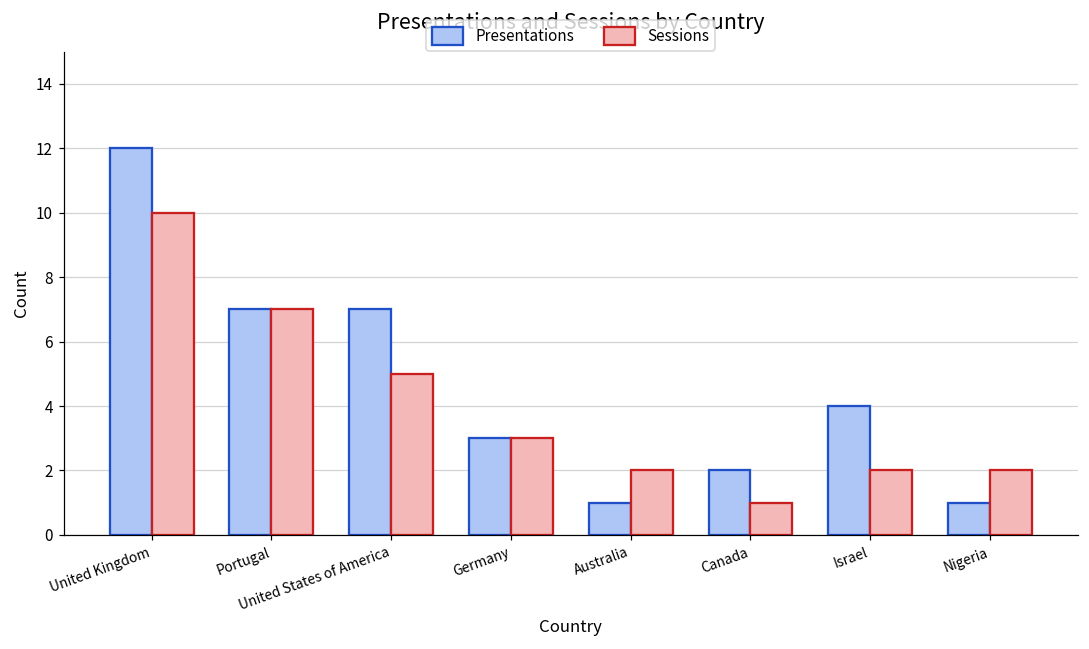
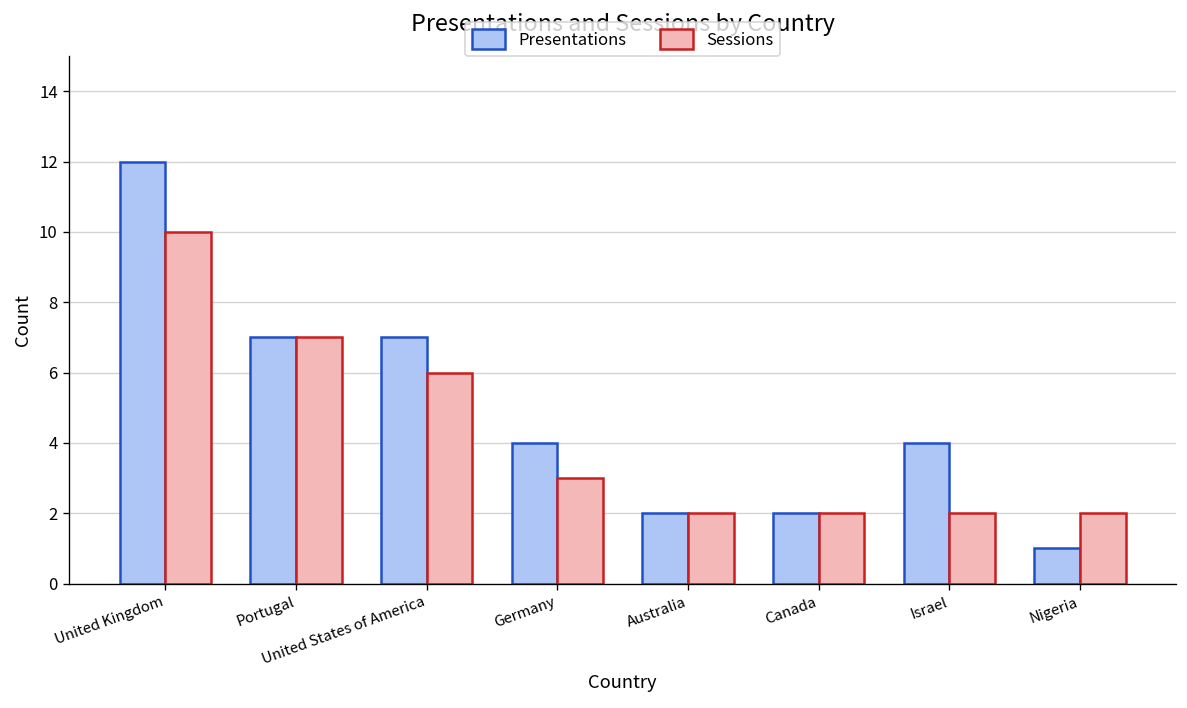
  {
    "Presentations": {
      "United Kingdom": 12,
      "Portugal": 7,
      "United States of America": 7,
-     "Germany": 3,
-     "Australia": 1,
+     "Germany": 4,
+     "Australia": 2,
      "Canada": 2,
      "Israel": 4,
      "Nigeria": 1
    },
    "Sessions": {
      "United Kingdom": 10,
      "Portugal": 7,
-     "United States of America": 5,
+     "United States of America": 6,
      "Germany": 3,
      "Australia": 2,
-     "Canada": 1,
+     "Canada": 2,
      "Israel": 2,
      "Nigeria": 2
    }
  }
